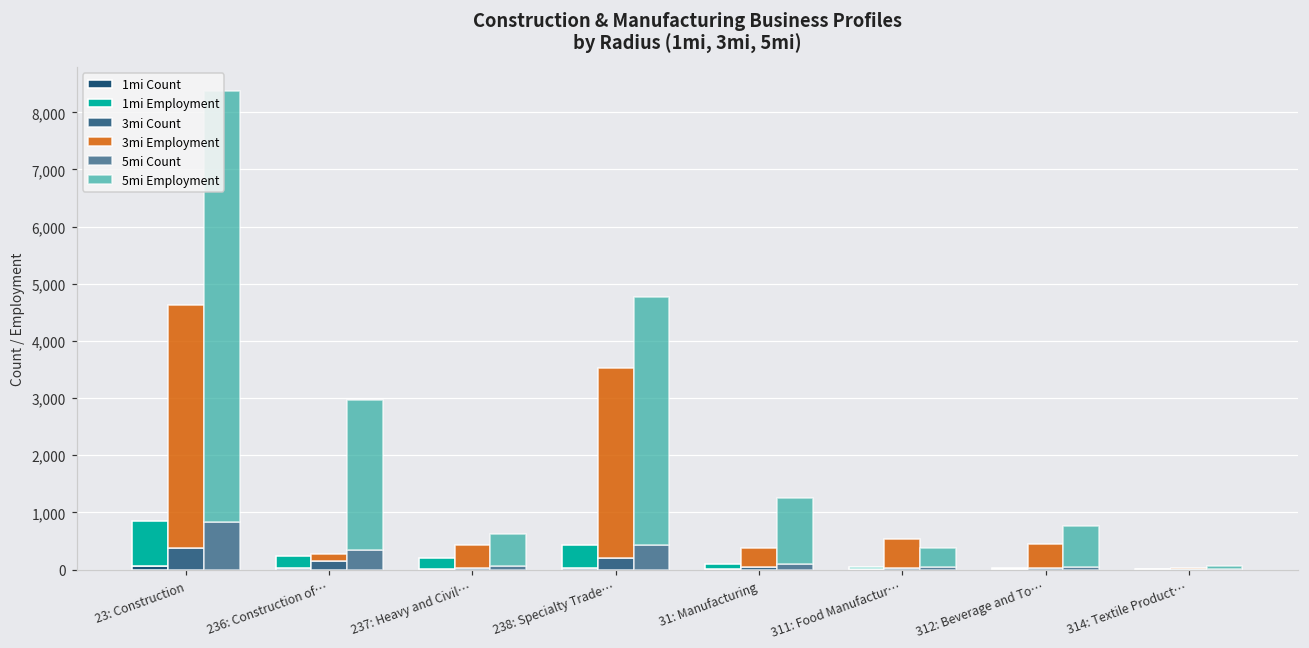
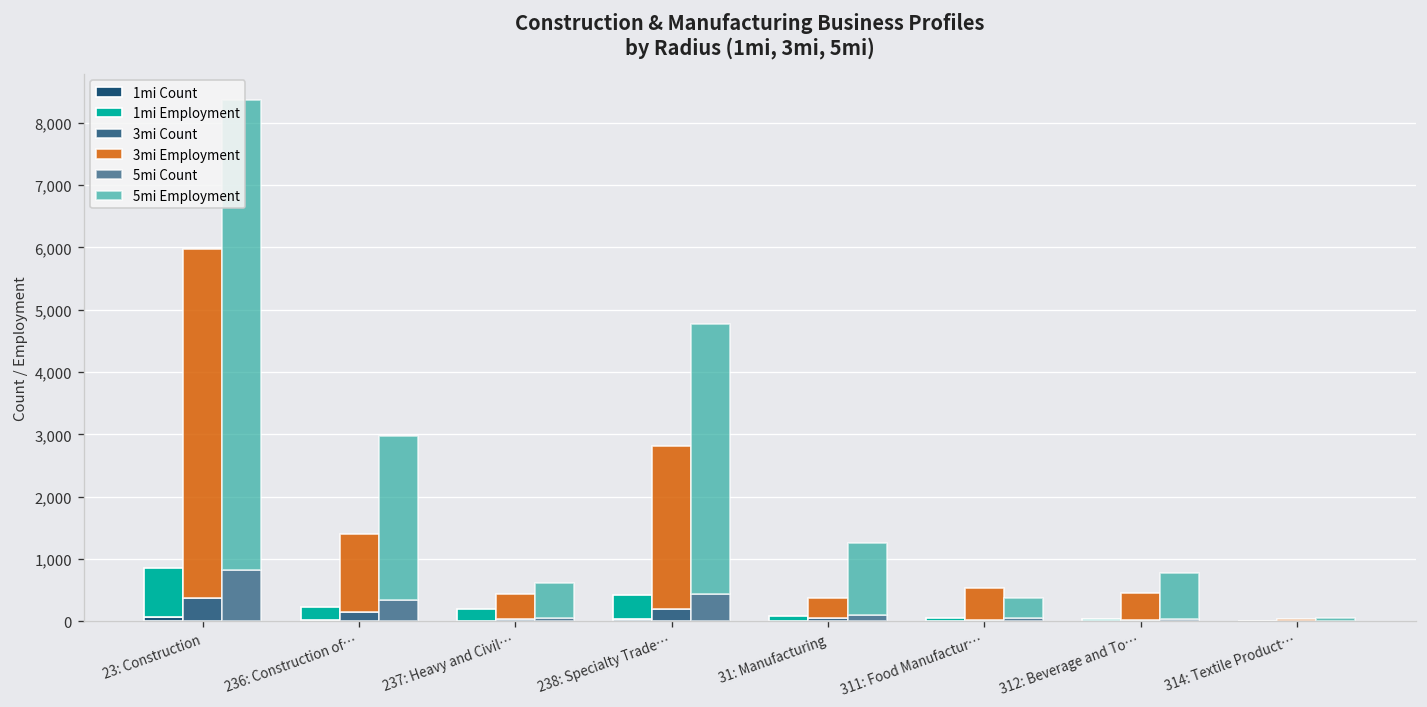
  {
    "3mi Employment": {
-     "23: Construction": "4,300",
-     "236: Construction of…": "100",
+     "23: Construction": "5,600",
+     "236: Construction of…": "1,200",
      "237: Heavy and Civil…": "400",
-     "238: Specialty Trade…": "3,300",
+     "238: Specialty Trade…": "2,600",
      "31: Manufacturing": "300",
      "311: Food Manufactur…": "500",
      "312: Beverage and To…": "400"
    }
  }
